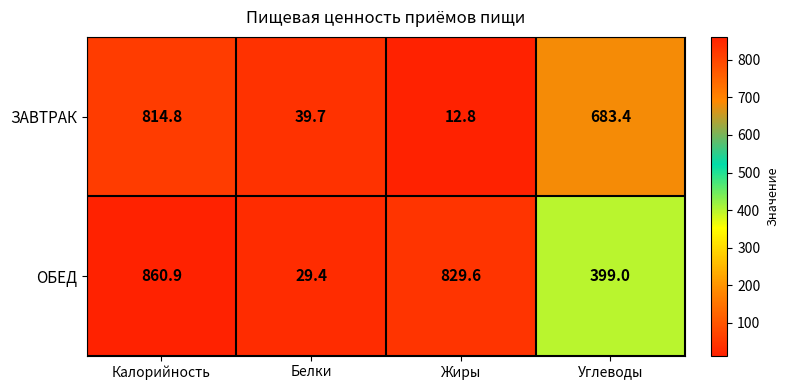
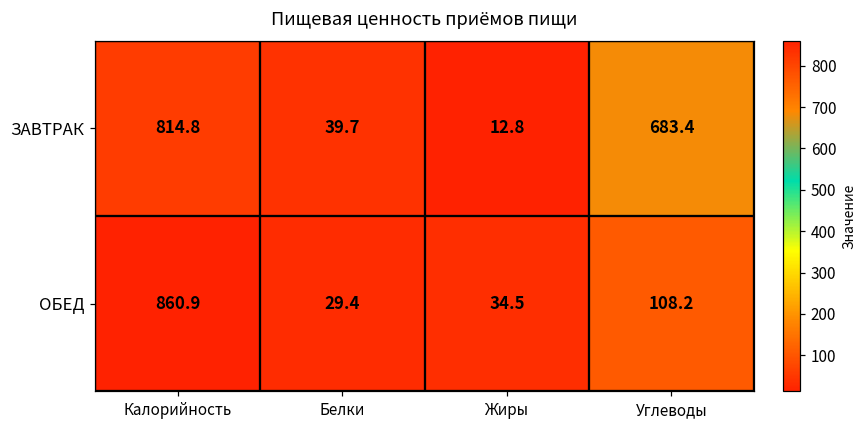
  {
    "ЗАВТРАК": {
      "Калорийность": 814.8,
      "Белки": 39.7,
      "Жиры": 12.8,
      "Углеводы": 683.4
    },
    "ОБЕД": {
      "Калорийность": 860.9,
      "Белки": 29.4,
-     "Жиры": 829.6,
-     "Углеводы": 399.0
+     "Жиры": 34.5,
+     "Углеводы": 108.2
    }
  }
